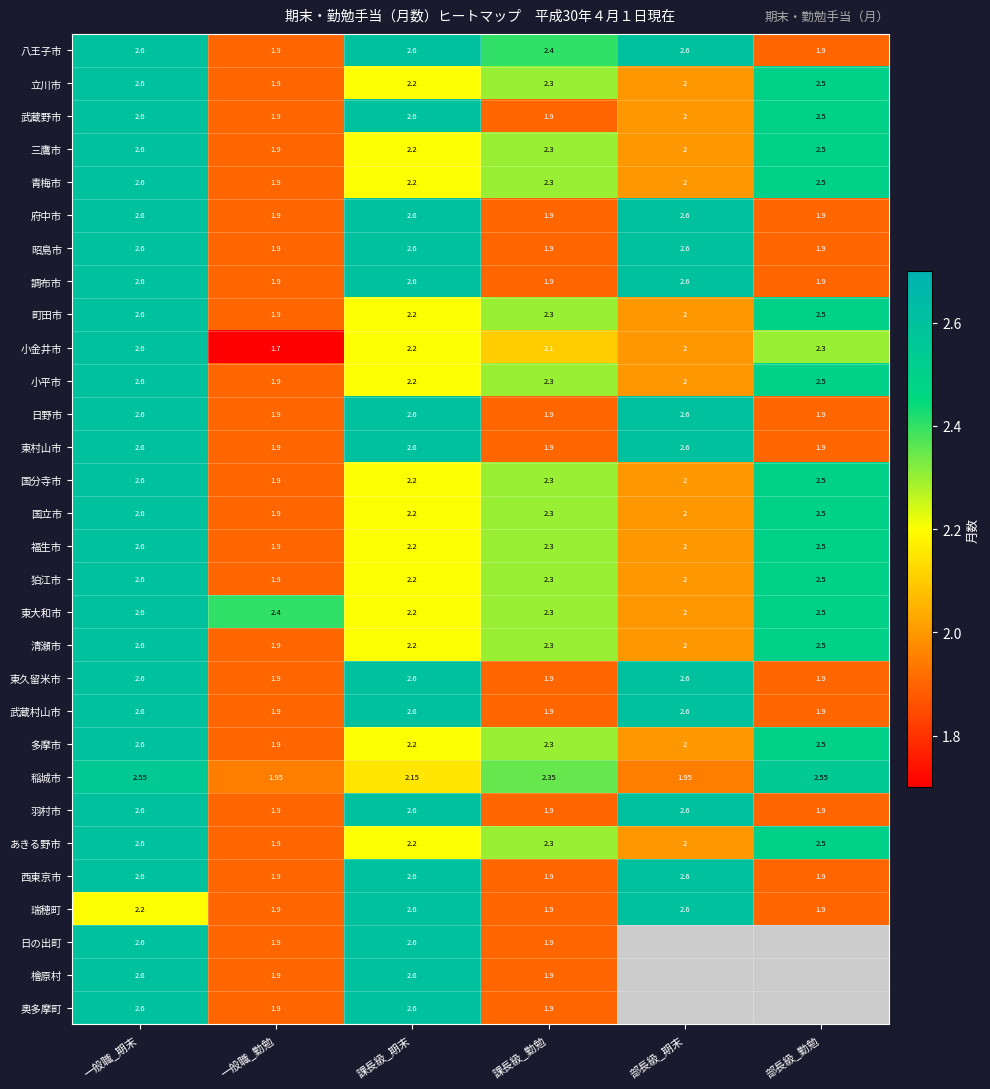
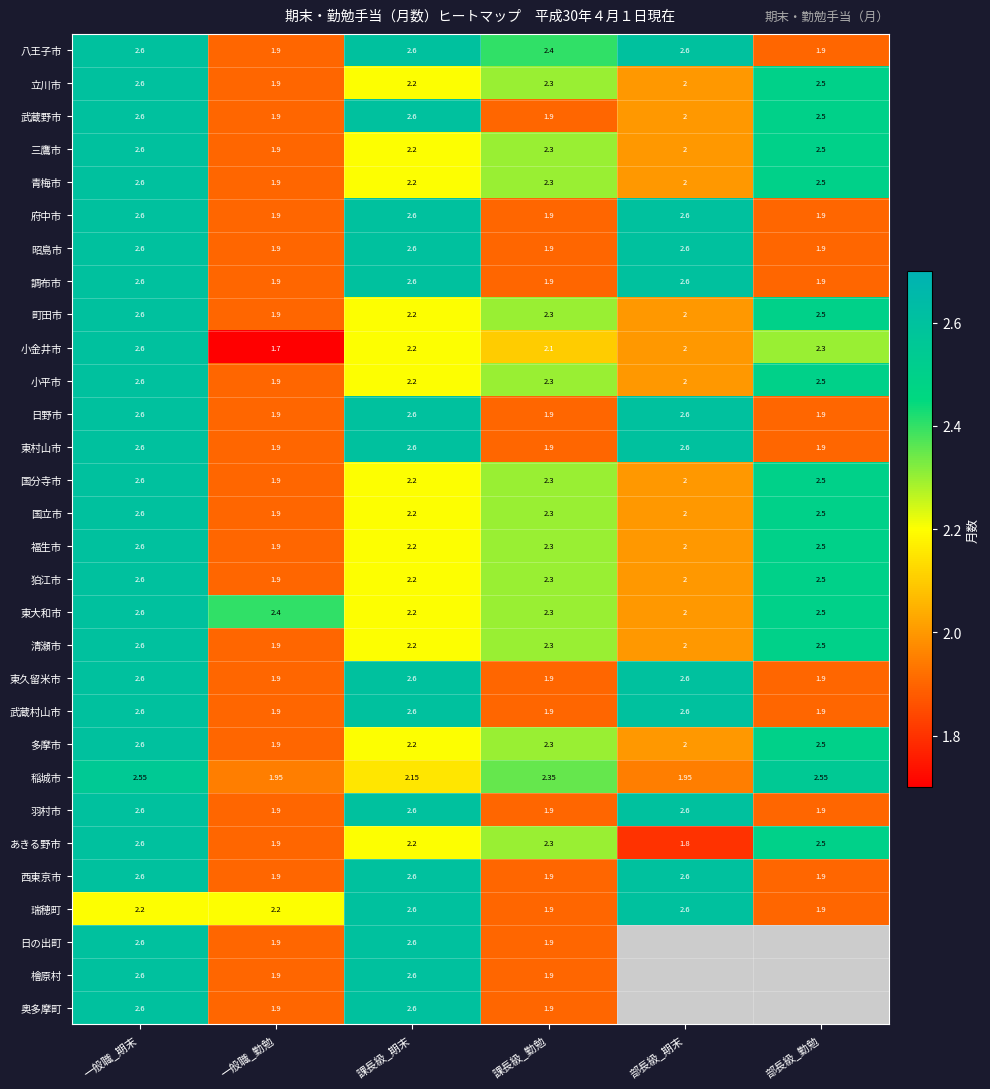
  {
    "八王子市": {
      "一般職_期末": 2.6,
      "一般職_勤勉": 1.9,
      "課長級_期末": 2.6,
      "課長級_勤勉": 2.4,
      "部長級_期末": 2.6,
      "部長級_勤勉": 1.9
    },
    "立川市": {
      "一般職_期末": 2.6,
      "一般職_勤勉": 1.9,
      "課長級_期末": 2.2,
      "課長級_勤勉": 2.3,
      "部長級_期末": 2,
      "部長級_勤勉": 2.5
    },
    "武蔵野市": {
      "一般職_期末": 2.6,
      "一般職_勤勉": 1.9,
      "課長級_期末": 2.6,
      "課長級_勤勉": 1.9,
      "部長級_期末": 2,
      "部長級_勤勉": 2.5
    },
    "三鷹市": {
      "一般職_期末": 2.6,
      "一般職_勤勉": 1.9,
      "課長級_期末": 2.2,
      "課長級_勤勉": 2.3,
      "部長級_期末": 2,
      "部長級_勤勉": 2.5
    },
    "青梅市": {
      "一般職_期末": 2.6,
      "一般職_勤勉": 1.9,
      "課長級_期末": 2.2,
      "課長級_勤勉": 2.3,
      "部長級_期末": 2,
      "部長級_勤勉": 2.5
    },
    "府中市": {
      "一般職_期末": 2.6,
      "一般職_勤勉": 1.9,
      "課長級_期末": 2.6,
      "課長級_勤勉": 1.9,
      "部長級_期末": 2.6,
      "部長級_勤勉": 1.9
    },
    "昭島市": {
      "一般職_期末": 2.6,
      "一般職_勤勉": 1.9,
      "課長級_期末": 2.6,
      "課長級_勤勉": 1.9,
      "部長級_期末": 2.6,
      "部長級_勤勉": 1.9
    },
    "調布市": {
      "一般職_期末": 2.6,
      "一般職_勤勉": 1.9,
      "課長級_期末": 2.6,
      "課長級_勤勉": 1.9,
      "部長級_期末": 2.6,
      "部長級_勤勉": 1.9
    },
    "町田市": {
      "一般職_期末": 2.6,
      "一般職_勤勉": 1.9,
      "課長級_期末": 2.2,
      "課長級_勤勉": 2.3,
      "部長級_期末": 2,
      "部長級_勤勉": 2.5
    },
    "小金井市": {
      "一般職_期末": 2.6,
      "一般職_勤勉": 1.7,
      "課長級_期末": 2.2,
      "課長級_勤勉": 2.1,
      "部長級_期末": 2,
      "部長級_勤勉": 2.3
    },
    "小平市": {
      "一般職_期末": 2.6,
      "一般職_勤勉": 1.9,
      "課長級_期末": 2.2,
      "課長級_勤勉": 2.3,
      "部長級_期末": 2,
      "部長級_勤勉": 2.5
    },
    "日野市": {
      "一般職_期末": 2.6,
      "一般職_勤勉": 1.9,
      "課長級_期末": 2.6,
      "課長級_勤勉": 1.9,
      "部長級_期末": 2.6,
      "部長級_勤勉": 1.9
    },
    "東村山市": {
      "一般職_期末": 2.6,
      "一般職_勤勉": 1.9,
      "課長級_期末": 2.6,
      "課長級_勤勉": 1.9,
      "部長級_期末": 2.6,
      "部長級_勤勉": 1.9
    },
    "国分寺市": {
      "一般職_期末": 2.6,
      "一般職_勤勉": 1.9,
      "課長級_期末": 2.2,
      "課長級_勤勉": 2.3,
      "部長級_期末": 2,
      "部長級_勤勉": 2.5
    },
    "国立市": {
      "一般職_期末": 2.6,
      "一般職_勤勉": 1.9,
      "課長級_期末": 2.2,
      "課長級_勤勉": 2.3,
      "部長級_期末": 2,
      "部長級_勤勉": 2.5
    },
    "福生市": {
      "一般職_期末": 2.6,
      "一般職_勤勉": 1.9,
      "課長級_期末": 2.2,
      "課長級_勤勉": 2.3,
      "部長級_期末": 2,
      "部長級_勤勉": 2.5
    },
    "狛江市": {
      "一般職_期末": 2.6,
      "一般職_勤勉": 1.9,
      "課長級_期末": 2.2,
      "課長級_勤勉": 2.3,
      "部長級_期末": 2,
      "部長級_勤勉": 2.5
    },
    "東大和市": {
      "一般職_期末": 2.6,
      "一般職_勤勉": 2.4,
      "課長級_期末": 2.2,
      "課長級_勤勉": 2.3,
      "部長級_期末": 2,
      "部長級_勤勉": 2.5
    },
    "清瀬市": {
      "一般職_期末": 2.6,
      "一般職_勤勉": 1.9,
      "課長級_期末": 2.2,
      "課長級_勤勉": 2.3,
      "部長級_期末": 2,
      "部長級_勤勉": 2.5
    },
    "東久留米市": {
      "一般職_期末": 2.6,
      "一般職_勤勉": 1.9,
      "課長級_期末": 2.6,
      "課長級_勤勉": 1.9,
      "部長級_期末": 2.6,
      "部長級_勤勉": 1.9
    },
    "武蔵村山市": {
      "一般職_期末": 2.6,
      "一般職_勤勉": 1.9,
      "課長級_期末": 2.6,
      "課長級_勤勉": 1.9,
      "部長級_期末": 2.6,
      "部長級_勤勉": 1.9
    },
    "多摩市": {
      "一般職_期末": 2.6,
      "一般職_勤勉": 1.9,
      "課長級_期末": 2.2,
      "課長級_勤勉": 2.3,
      "部長級_期末": 2,
      "部長級_勤勉": 2.5
    },
    "稲城市": {
      "一般職_期末": 2.55,
      "一般職_勤勉": 1.95,
      "課長級_期末": 2.15,
      "課長級_勤勉": 2.35,
      "部長級_期末": 1.95,
      "部長級_勤勉": 2.55
    },
    "羽村市": {
      "一般職_期末": 2.6,
      "一般職_勤勉": 1.9,
      "課長級_期末": 2.6,
      "課長級_勤勉": 1.9,
      "部長級_期末": 2.6,
      "部長級_勤勉": 1.9
    },
    "あきる野市": {
      "一般職_期末": 2.6,
      "一般職_勤勉": 1.9,
      "課長級_期末": 2.2,
      "課長級_勤勉": 2.3,
-     "部長級_期末": 2,
+     "部長級_期末": 1.8,
      "部長級_勤勉": 2.5
    },
    "西東京市": {
      "一般職_期末": 2.6,
      "一般職_勤勉": 1.9,
      "課長級_期末": 2.6,
      "課長級_勤勉": 1.9,
      "部長級_期末": 2.6,
      "部長級_勤勉": 1.9
    },
    "瑞穂町": {
      "一般職_期末": 2.2,
-     "一般職_勤勉": 1.9,
+     "一般職_勤勉": 2.2,
      "課長級_期末": 2.6,
      "課長級_勤勉": 1.9,
      "部長級_期末": 2.6,
      "部長級_勤勉": 1.9
    },
    "日の出町": {
      "一般職_期末": 2.6,
      "一般職_勤勉": 1.9,
      "課長級_期末": 2.6,
      "課長級_勤勉": 1.9
    },
    "檜原村": {
      "一般職_期末": 2.6,
      "一般職_勤勉": 1.9,
      "課長級_期末": 2.6,
      "課長級_勤勉": 1.9
    },
    "奥多摩町": {
      "一般職_期末": 2.6,
      "一般職_勤勉": 1.9,
      "課長級_期末": 2.6,
      "課長級_勤勉": 1.9
    }
  }
